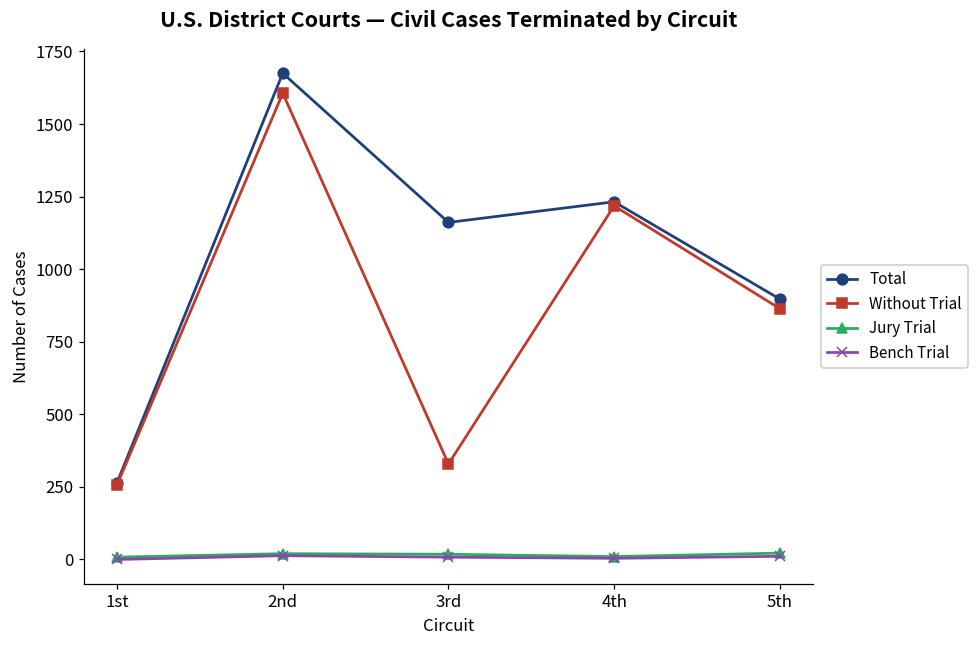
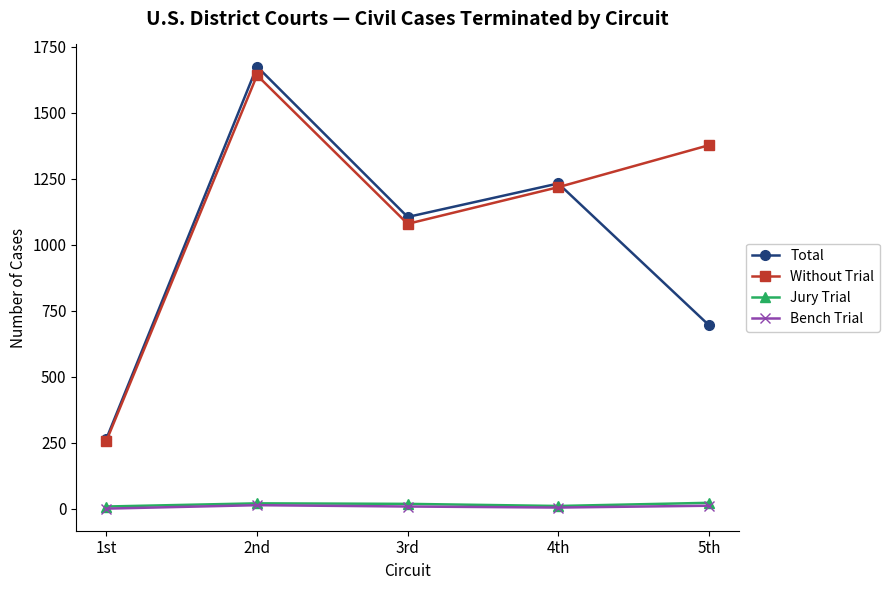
  {
    "Total": {
      "2nd": 1680,
-     "3rd": 1160,
+     "3rd": 1110,
      "4th": 1230,
-     "5th": 900
+     "5th": 700
    },
    "Without Trial": {
-     "2nd": 1610,
-     "3rd": 330,
+     "2nd": 1640,
+     "3rd": 1080,
      "4th": 1220,
-     "5th": 860
+     "5th": 1380
    },
    "Jury Trial": {
      "3rd": 20,
      "5th": 20
    },
    "Bench Trial": {
      "3rd": 10,
      "5th": 10
    }
  }
